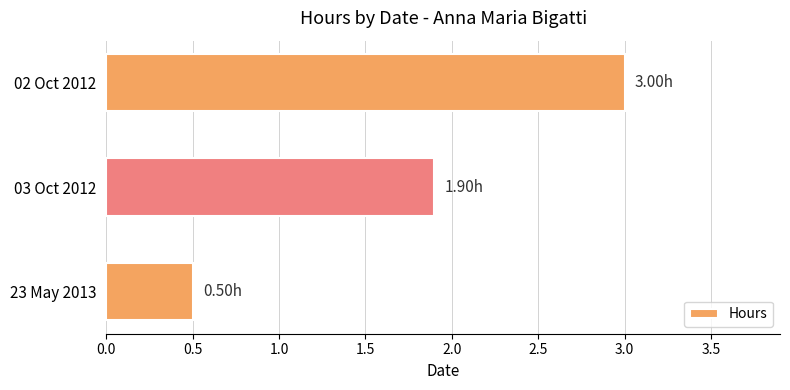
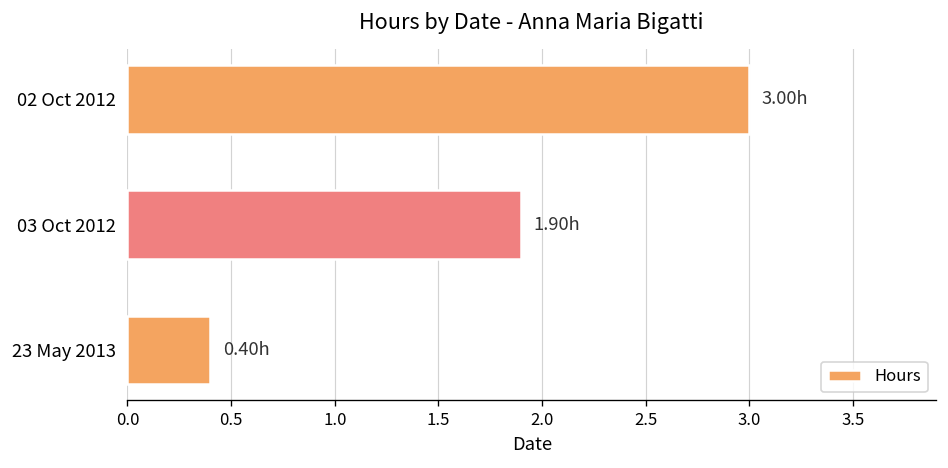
  {
    "02 Oct 2012": "3.00h",
    "03 Oct 2012": "1.90h",
-   "23 May 2013": "0.50h"
+   "23 May 2013": "0.40h"
  }
